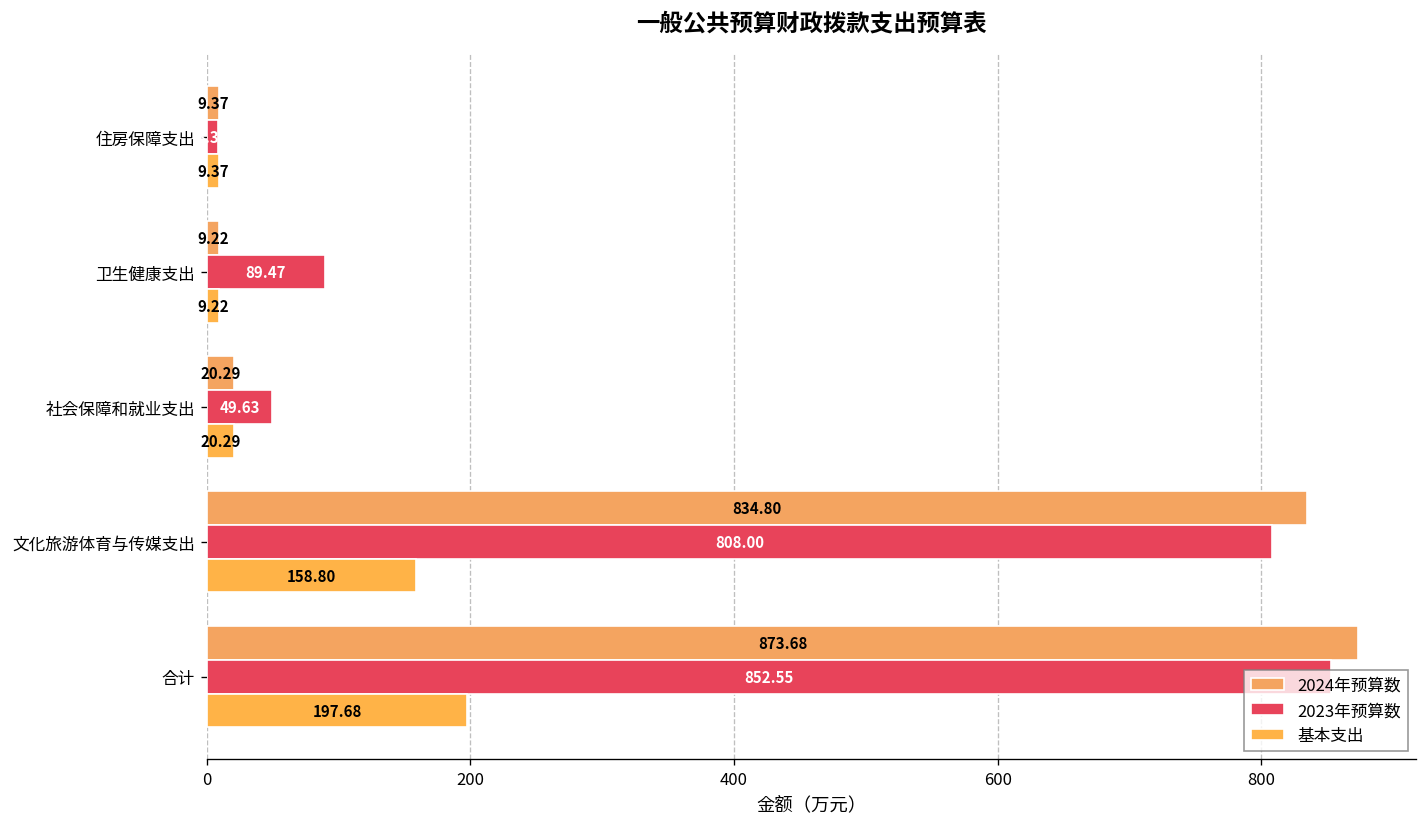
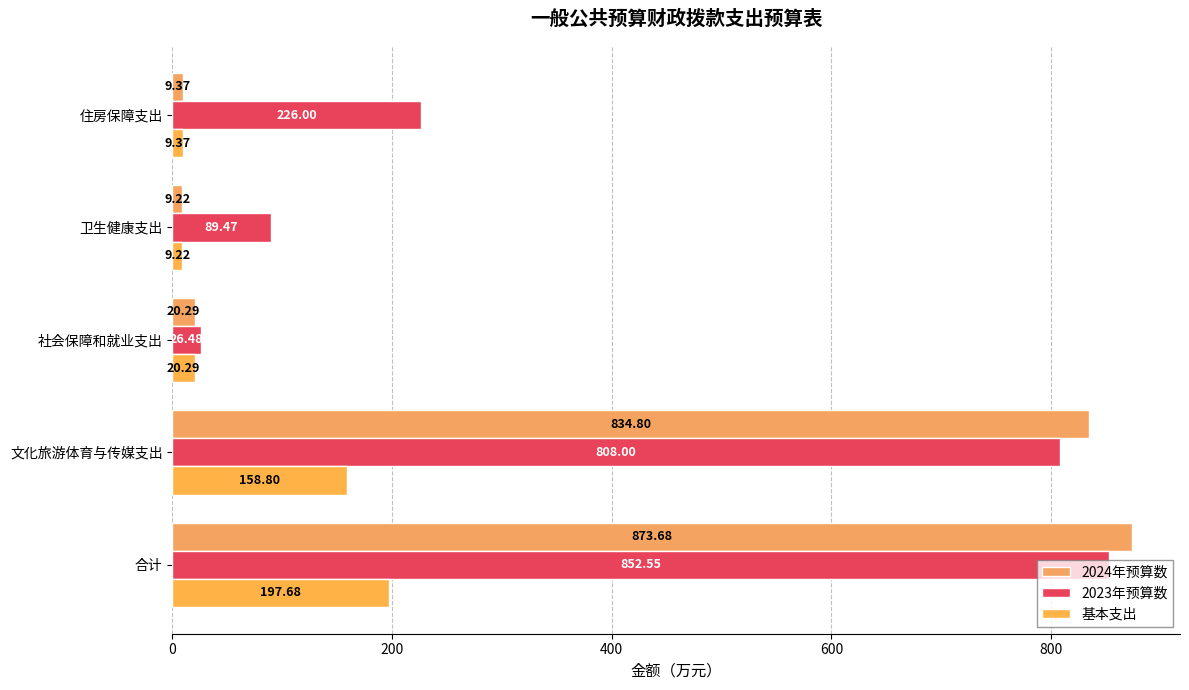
  {
    "2023年预算数": {
-     "住房保障支出": 8,
+     "住房保障支出": 226,
      "卫生健康支出": 89.47,
-     "社会保障和就业支出": 49.63,
+     "社会保障和就业支出": 26.48,
      "文化旅游体育与传媒支出": 808.00
    }
  }
